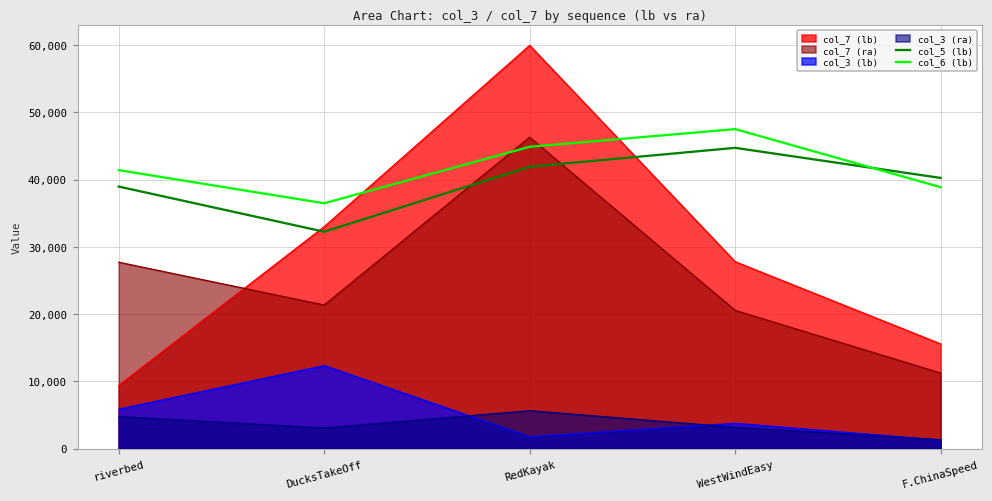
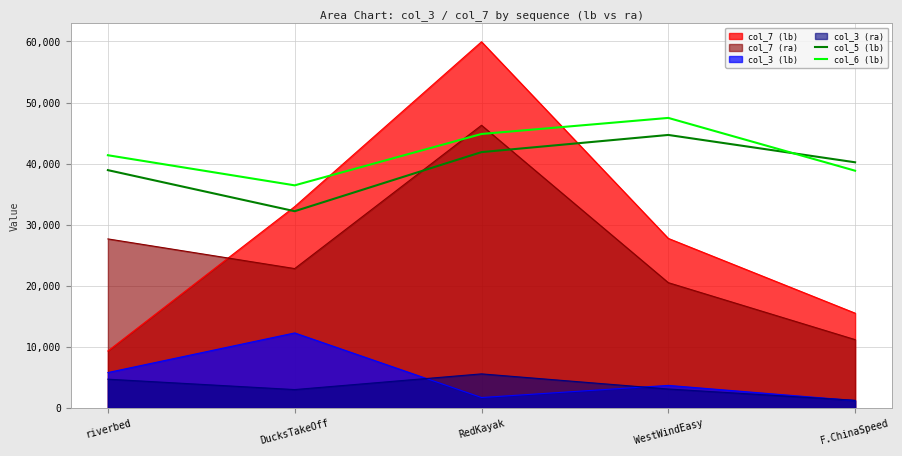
  {
    "col_7 (lb)": {
      "riverbed": "9,000",
      "DucksTakeOff": "33,000",
      "RedKayak": "60,000",
      "WestWindEasy": "28,000",
      "F.ChinaSpeed": "16,000"
    },
    "col_7 (ra)": {
      "riverbed": "28,000",
-     "DucksTakeOff": "21,000",
+     "DucksTakeOff": "23,000",
      "RedKayak": "46,000",
      "WestWindEasy": "21,000",
      "F.ChinaSpeed": "11,000"
    },
    "col_3 (lb)": {
      "riverbed": "6,000",
      "DucksTakeOff": "12,000",
      "RedKayak": "2,000",
      "WestWindEasy": "4,000"
    },
    "col_3 (ra)": {
      "riverbed": "5,000",
      "DucksTakeOff": "3,000",
      "RedKayak": "6,000",
      "WestWindEasy": "3,000"
    },
    "col_5 (lb)": {
      "riverbed": "39,000",
      "DucksTakeOff": "32,000",
      "RedKayak": "42,000",
      "WestWindEasy": "45,000",
      "F.ChinaSpeed": "40,000"
    },
    "col_6 (lb)": {
      "riverbed": "41,000",
      "DucksTakeOff": "36,000",
      "RedKayak": "45,000",
      "WestWindEasy": "47,000",
      "F.ChinaSpeed": "39,000"
    }
  }
